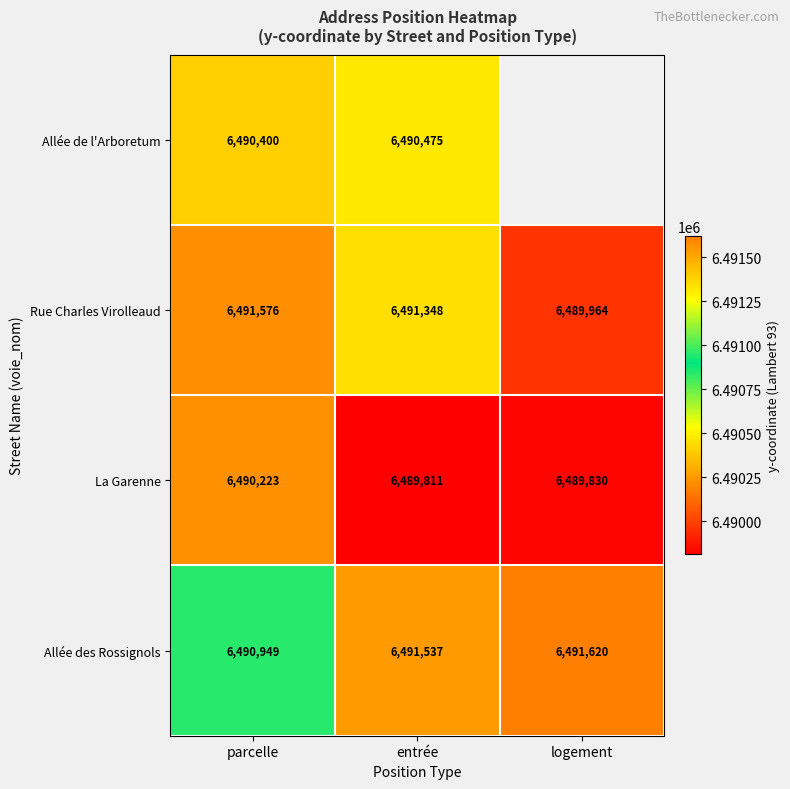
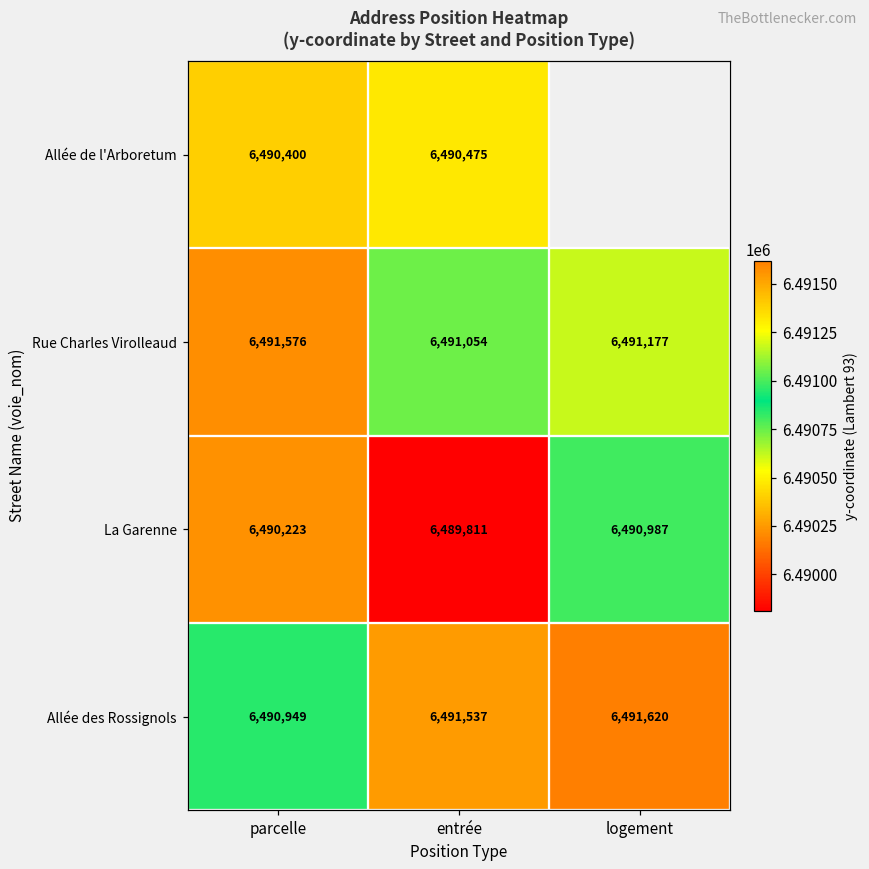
  {
    "Allée de l'Arboretum": {
      "parcelle": "6,490,400",
      "entrée": "6,490,475"
    },
    "Rue Charles Virolleaud": {
      "parcelle": "6,491,576",
-     "entrée": "6,491,348",
-     "logement": "6,489,964"
+     "entrée": "6,491,054",
+     "logement": "6,491,177"
    },
    "La Garenne": {
      "parcelle": "6,490,223",
      "entrée": "6,489,811",
-     "logement": "6,489,830"
+     "logement": "6,490,987"
    },
    "Allée des Rossignols": {
      "parcelle": "6,490,949",
      "entrée": "6,491,537",
      "logement": "6,491,620"
    }
  }
